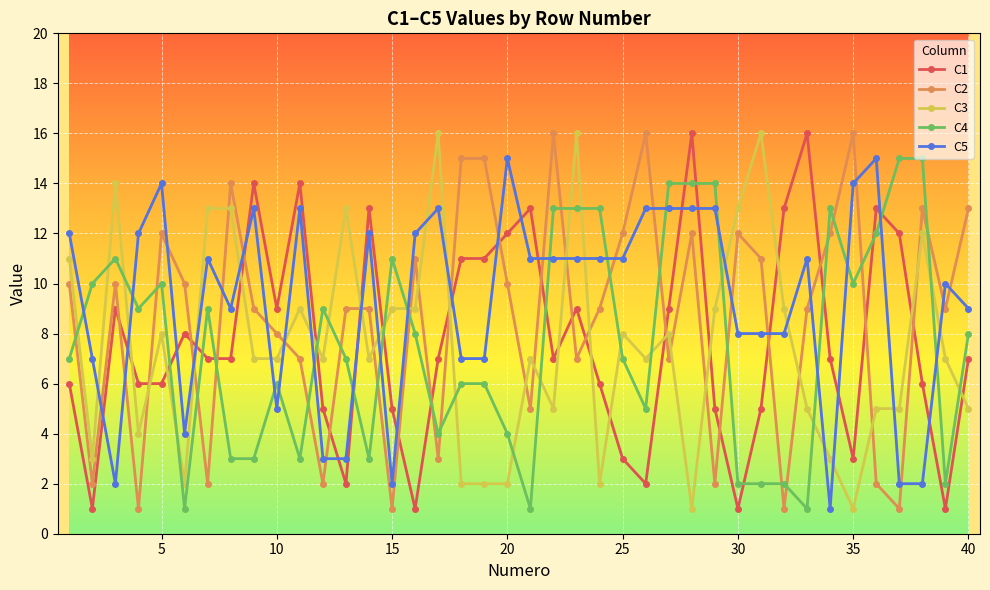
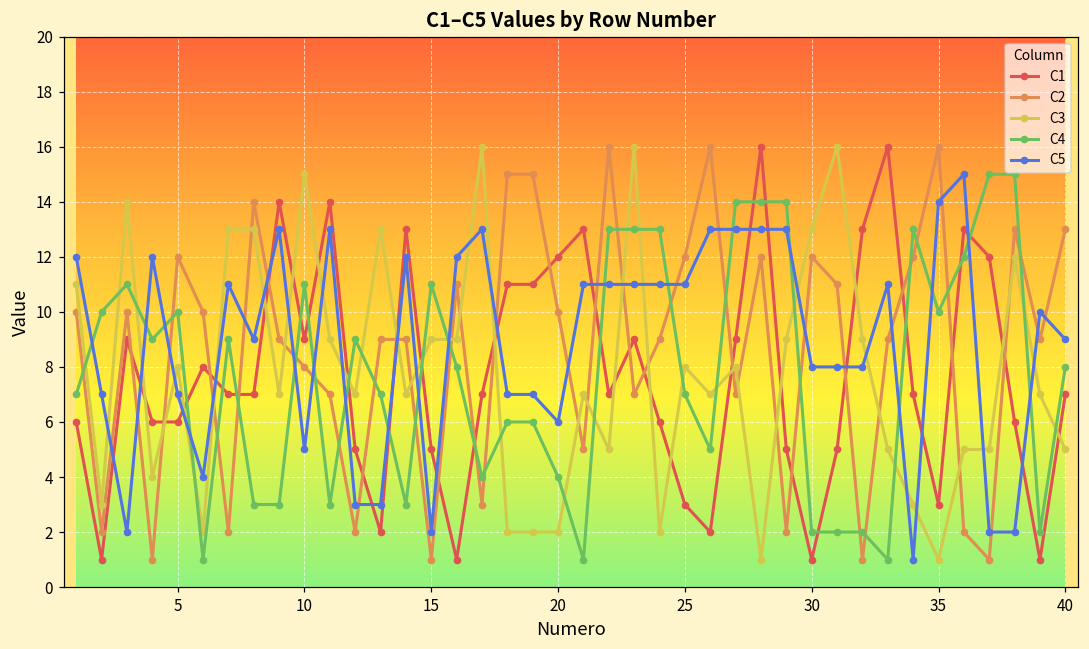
  {
    "C3": {
      "5": 8,
-     "10": 7,
+     "10": 15,
      "15": 9,
      "20": 2,
      "25": 8,
      "30": 13,
      "35": 1,
      "40": 5
    },
    "C4": {
      "5": 10,
-     "10": 6,
+     "10": 11,
      "15": 11,
      "20": 4,
      "25": 7,
      "30": 2,
      "35": 10,
      "40": 8
    },
    "C5": {
-     "5": 14,
+     "5": 7,
      "10": 5,
      "15": 2,
-     "20": 15,
+     "20": 6,
      "25": 11,
      "30": 8,
      "35": 14,
      "40": 9
    }
  }
